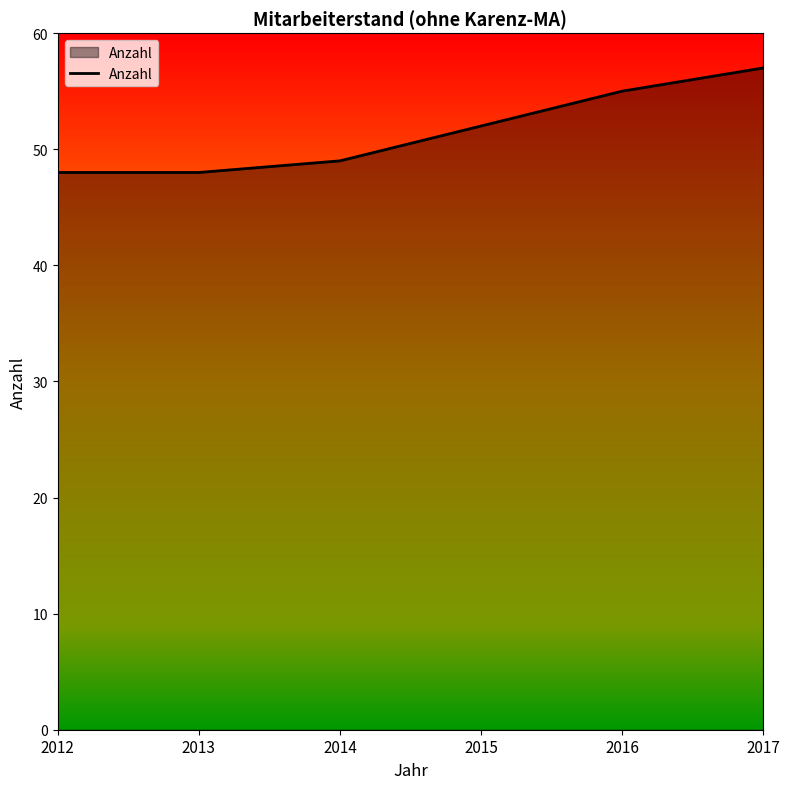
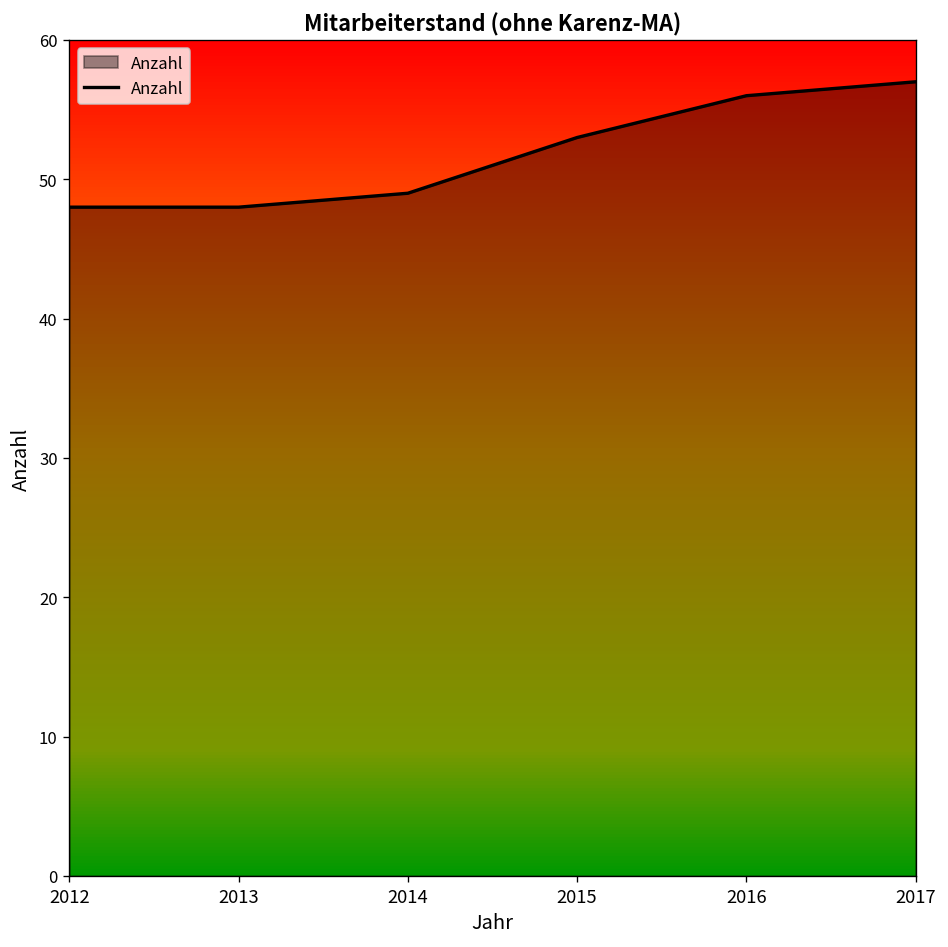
  {
    "2012": 48,
    "2013": 48,
    "2014": 49,
-   "2015": 52,
-   "2016": 55,
+   "2015": 53,
+   "2016": 56,
    "2017": 57
  }
